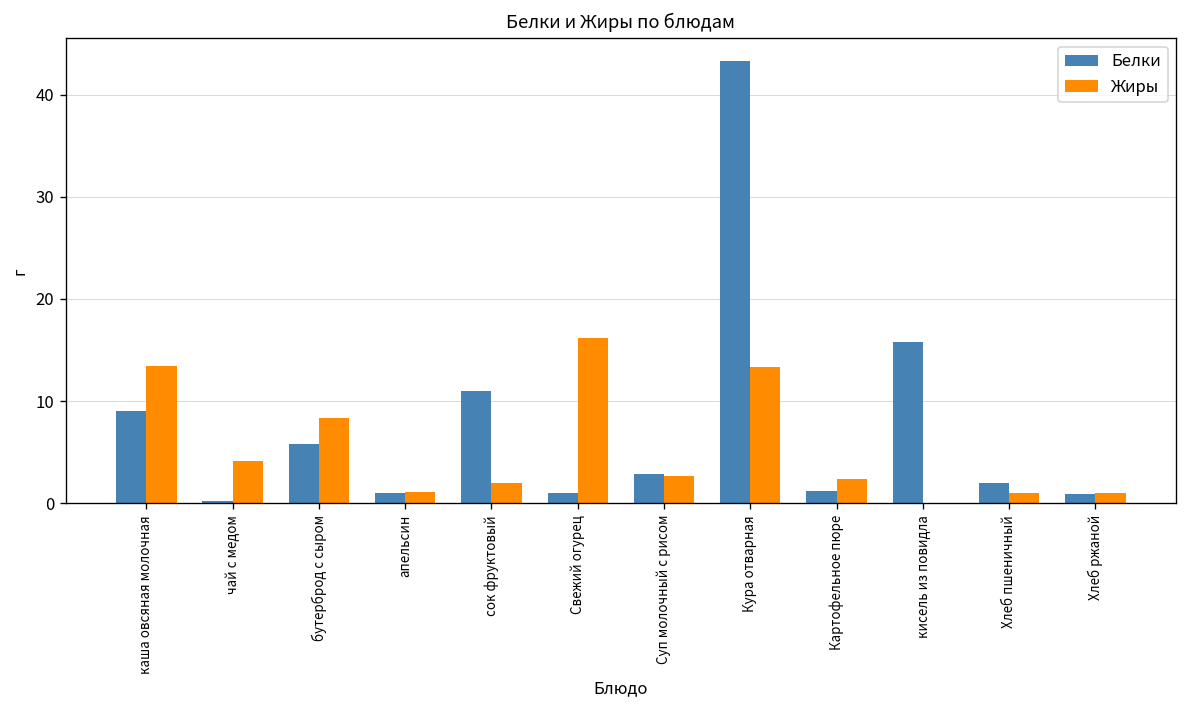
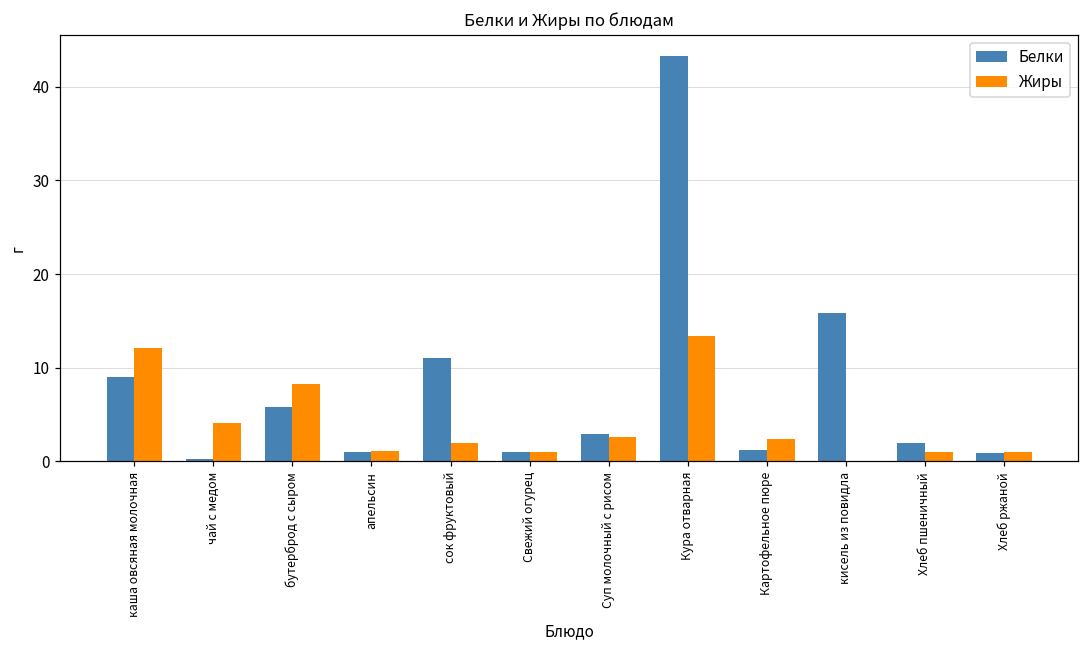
  {
    "Белки": {
      "каша овсяная молочная": 9,
      "бутерброд с сыром": 6,
      "апельсин": 1,
      "сок фруктовый": 11,
      "Свежий огурец": 1,
      "Суп молочный с рисом": 3,
      "Кура отварная": 43,
      "Картофельное пюре": 1,
      "кисель из повидла": 16,
      "Хлеб пшеничный": 2,
      "Хлеб ржаной": 1
    },
    "Жиры": {
-     "каша овсяная молочная": 13,
+     "каша овсяная молочная": 12,
      "чай с медом": 4,
      "бутерброд с сыром": 8,
      "апельсин": 1,
      "сок фруктовый": 2,
-     "Свежий огурец": 16,
+     "Свежий огурец": 1,
      "Суп молочный с рисом": 3,
      "Кура отварная": 13,
      "Картофельное пюре": 2,
      "кисель из повидла": 0,
      "Хлеб пшеничный": 1,
      "Хлеб ржаной": 1
    }
  }
